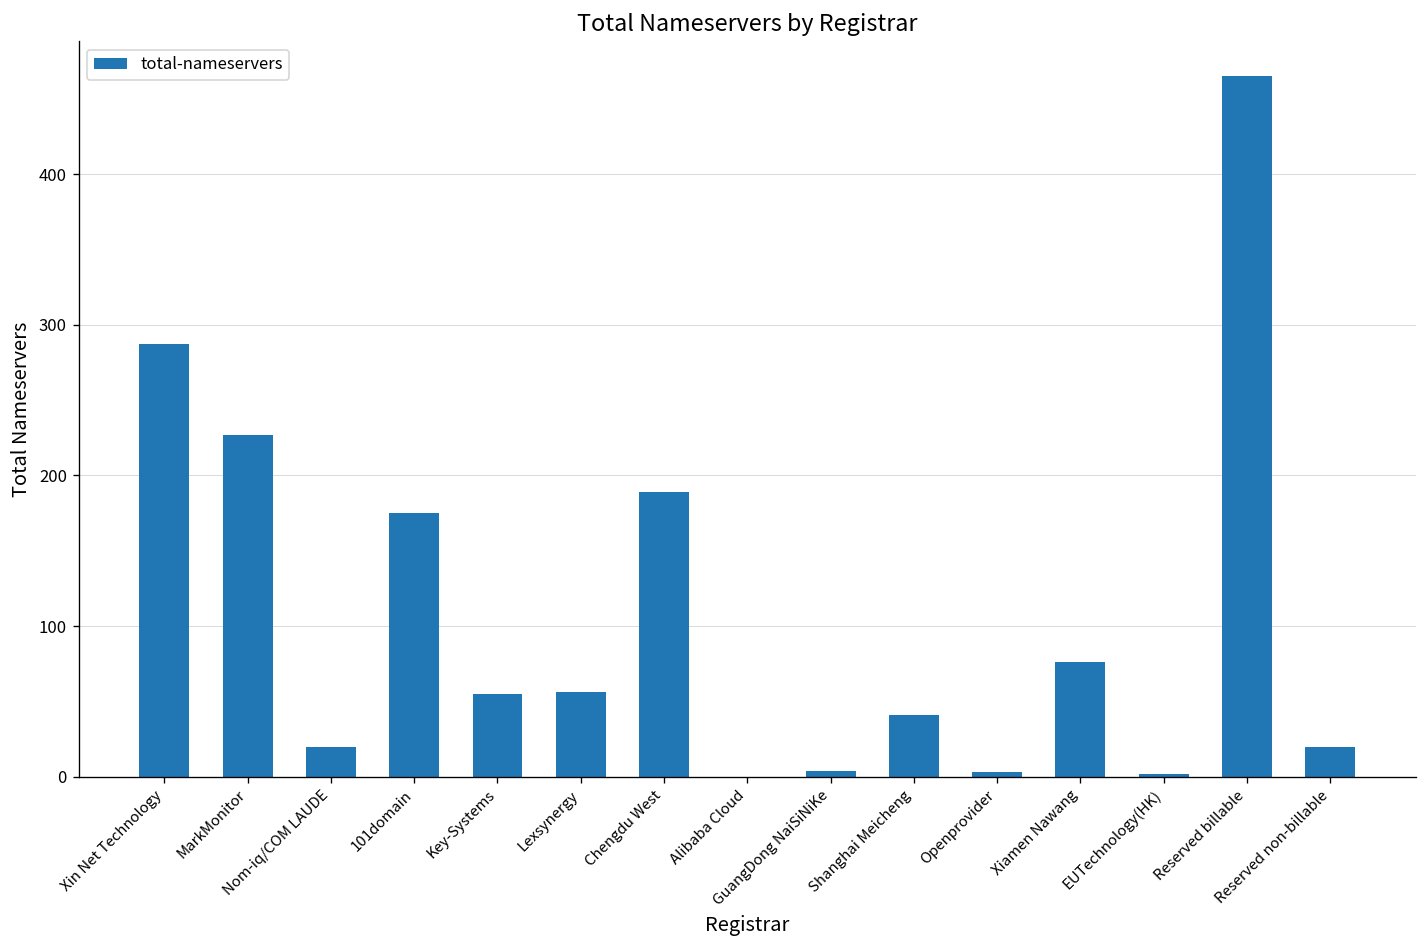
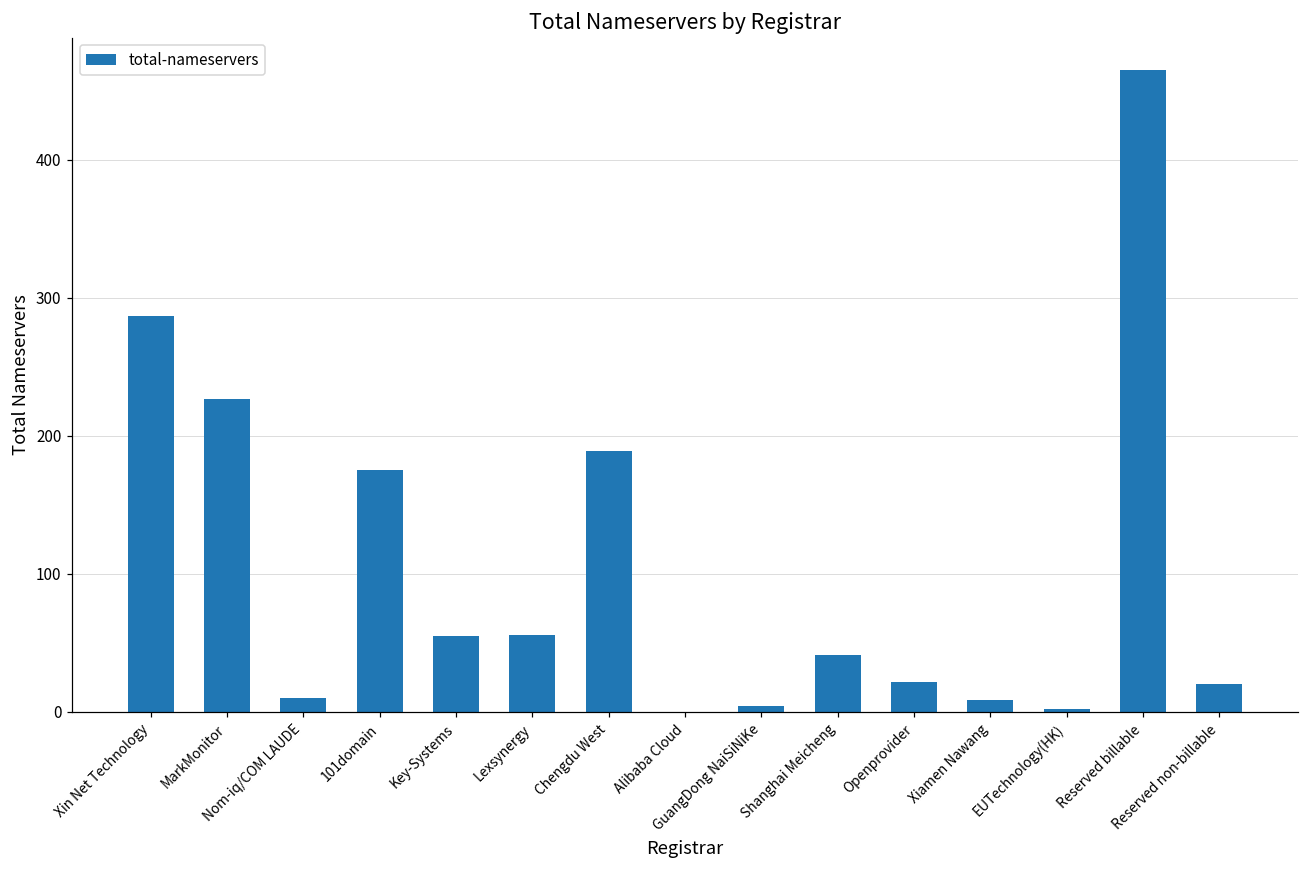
  {
    "Xin Net Technology": 287,
    "MarkMonitor": 227,
-   "Nom-iq/COM LAUDE": 20,
+   "Nom-iq/COM LAUDE": 10,
    "101domain": 175,
    "Key-Systems": 55,
    "Lexsynergy": 56,
    "Chengdu West": 189,
    "Alibaba Cloud": 0,
    "GuangDong NaiSiNiKe": 4,
    "Shanghai Meicheng": 41,
-   "Openprovider": 3,
-   "Xiamen Nawang": 76,
+   "Openprovider": 22,
+   "Xiamen Nawang": 9,
    "EUTechnology(HK)": 2,
    "Reserved billable": 465,
    "Reserved non-billable": 20
  }
